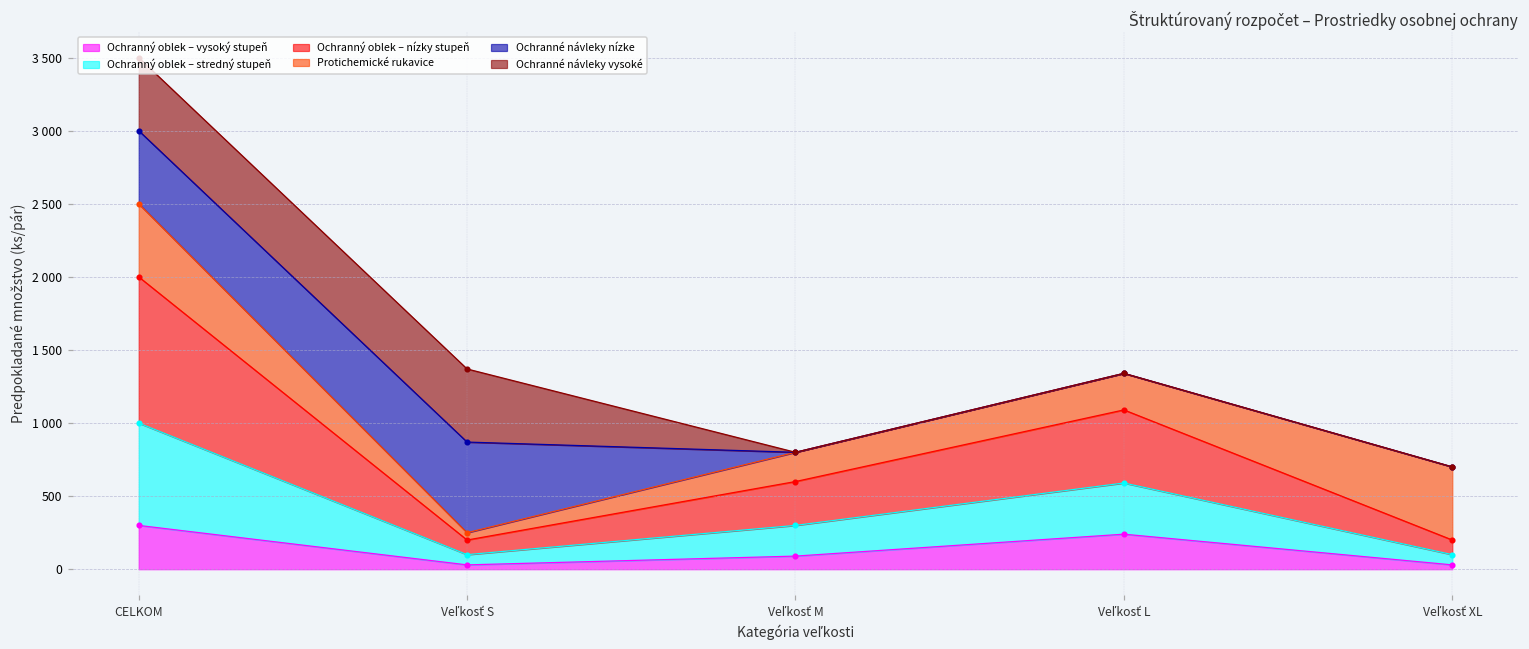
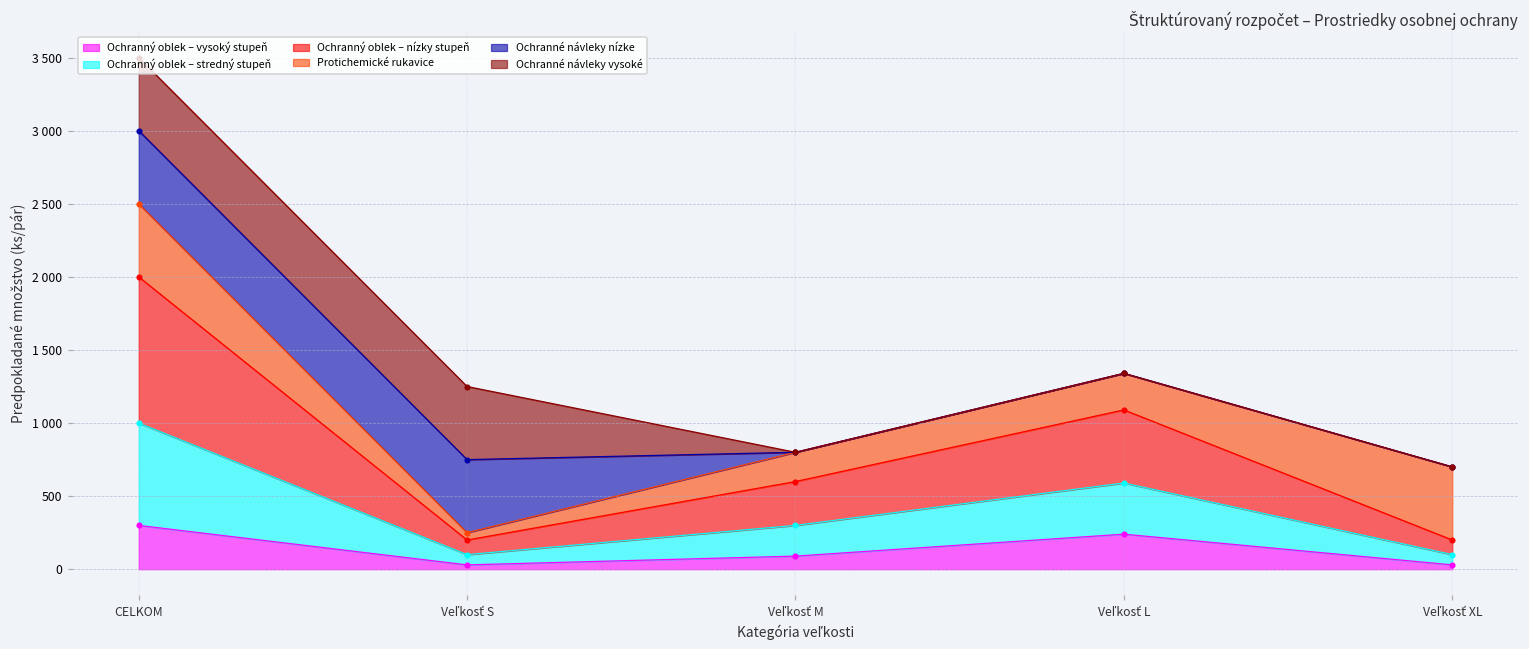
  {
    "Ochranný oblek – vysoký stupeň": {
      "CELKOM": 300,
      "Veľkosť S": 30,
      "Veľkosť M": 90,
      "Veľkosť L": 240,
      "Veľkosť XL": 30
    },
    "Ochranný oblek – stredný stupeň": {
      "CELKOM": 700,
      "Veľkosť S": 70,
      "Veľkosť M": 210,
      "Veľkosť L": 350,
      "Veľkosť XL": 70
    },
    "Ochranný oblek – nízky stupeň": {
      "CELKOM": 1000,
      "Veľkosť S": 100,
      "Veľkosť M": 300,
      "Veľkosť L": 500,
      "Veľkosť XL": 100
    },
    "Protichemické rukavice": {
      "CELKOM": 500,
      "Veľkosť S": 50
    },
    "Ochranné návleky nízke": {
      "CELKOM": 500,
-     "Veľkosť S": 620
+     "Veľkosť S": 500
    },
    "Ochranné návleky vysoké": {
      "Veľkosť S": 500
    }
  }
